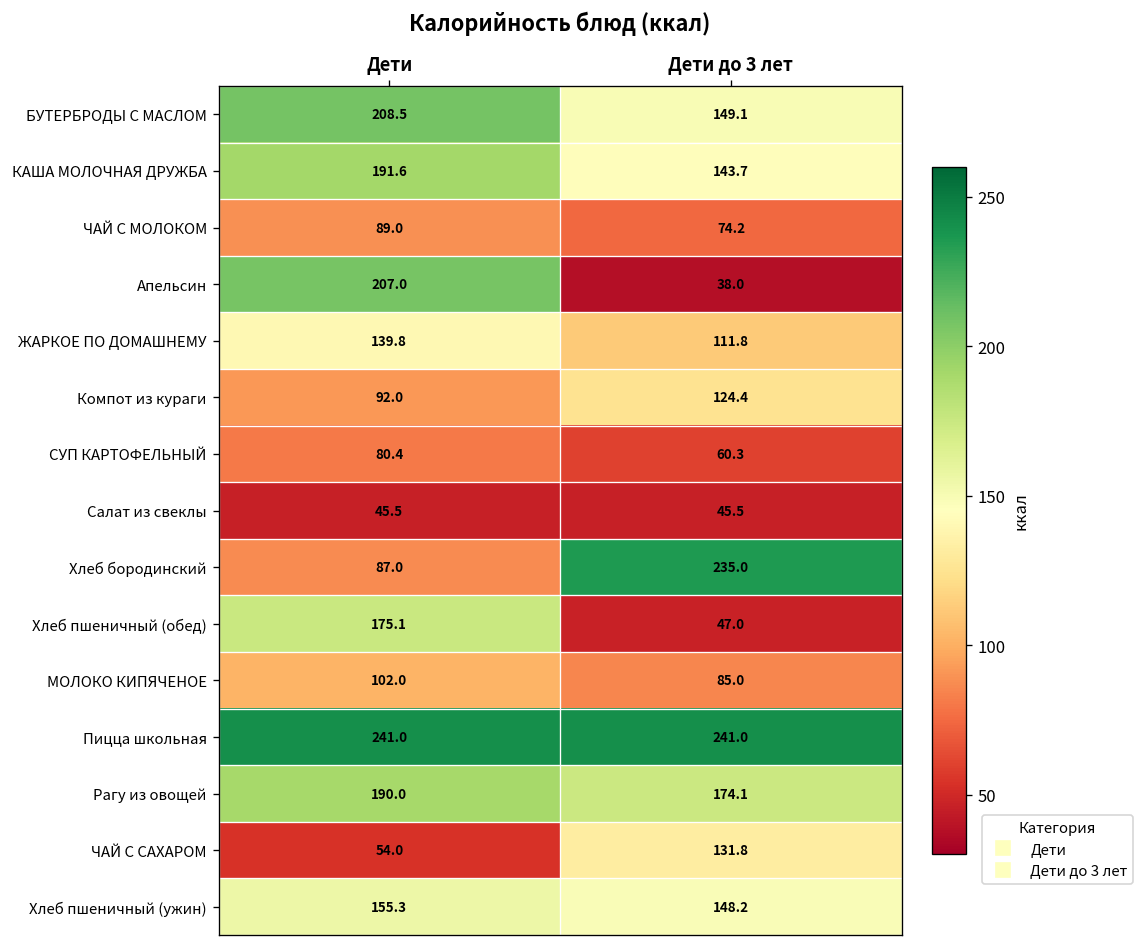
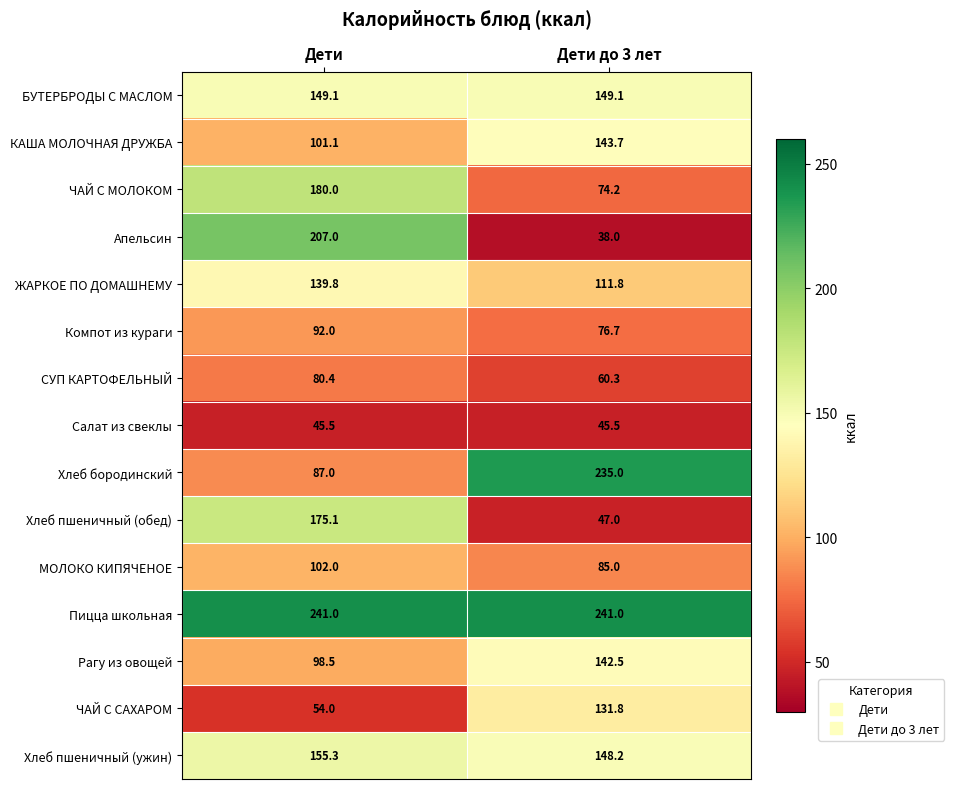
  {
    "БУТЕРБРОДЫ С МАСЛОМ": {
-     "Дети": 208.5,
+     "Дети": 149.1,
      "Дети до 3 лет": 149.1
    },
    "КАША МОЛОЧНАЯ ДРУЖБА": {
-     "Дети": 191.6,
+     "Дети": 101.1,
      "Дети до 3 лет": 143.7
    },
    "ЧАЙ С МОЛОКОМ": {
-     "Дети": 89.0,
+     "Дети": 180.0,
      "Дети до 3 лет": 74.2
    },
    "Апельсин": {
      "Дети": 207.0,
      "Дети до 3 лет": 38.0
    },
    "ЖАРКОЕ ПО ДОМАШНЕМУ": {
      "Дети": 139.8,
      "Дети до 3 лет": 111.8
    },
    "Компот из кураги": {
      "Дети": 92.0,
-     "Дети до 3 лет": 124.4
+     "Дети до 3 лет": 76.7
    },
    "СУП КАРТОФЕЛЬНЫЙ": {
      "Дети": 80.4,
      "Дети до 3 лет": 60.3
    },
    "Салат из свеклы": {
      "Дети": 45.5,
      "Дети до 3 лет": 45.5
    },
    "Хлеб бородинский": {
      "Дети": 87.0,
      "Дети до 3 лет": 235.0
    },
    "Хлеб пшеничный (обед)": {
      "Дети": 175.1,
      "Дети до 3 лет": 47.0
    },
    "МОЛОКО КИПЯЧЕНОЕ": {
      "Дети": 102.0,
      "Дети до 3 лет": 85.0
    },
    "Пицца школьная": {
      "Дети": 241.0,
      "Дети до 3 лет": 241.0
    },
    "Рагу из овощей": {
-     "Дети": 190.0,
-     "Дети до 3 лет": 174.1
+     "Дети": 98.5,
+     "Дети до 3 лет": 142.5
    },
    "ЧАЙ С САХАРОМ": {
      "Дети": 54.0,
      "Дети до 3 лет": 131.8
    },
    "Хлеб пшеничный (ужин)": {
      "Дети": 155.3,
      "Дети до 3 лет": 148.2
    }
  }
